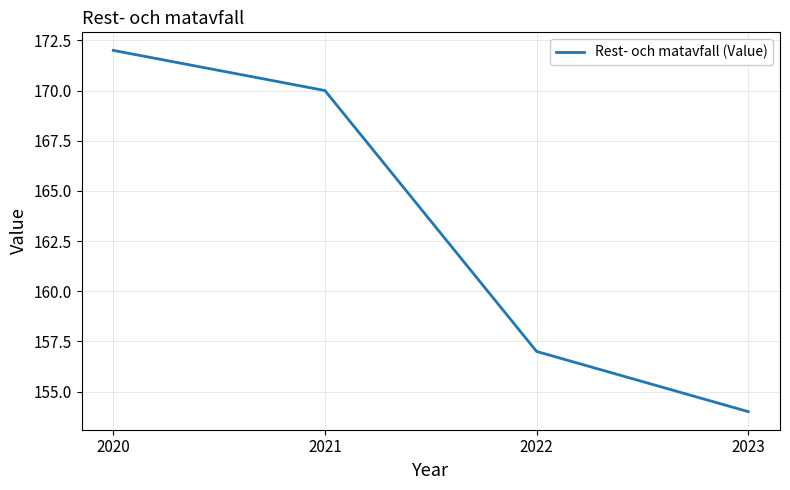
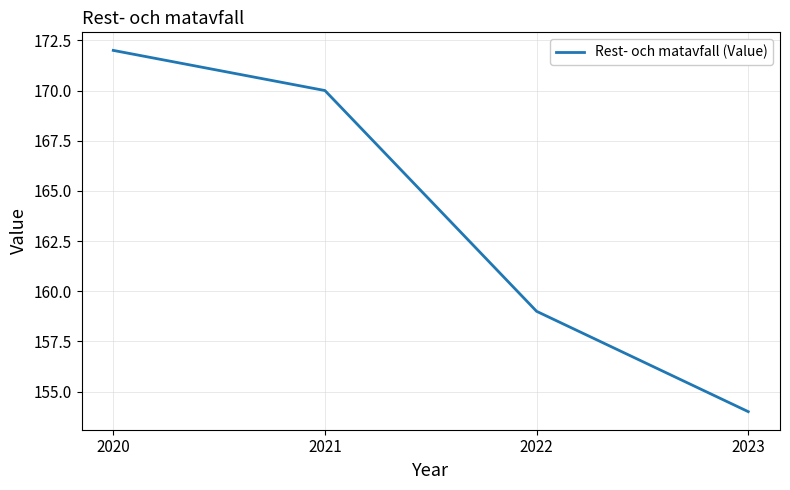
  {
    "2020": 172,
    "2021": 170,
-   "2022": 157,
+   "2022": 159,
    "2023": 154
  }
